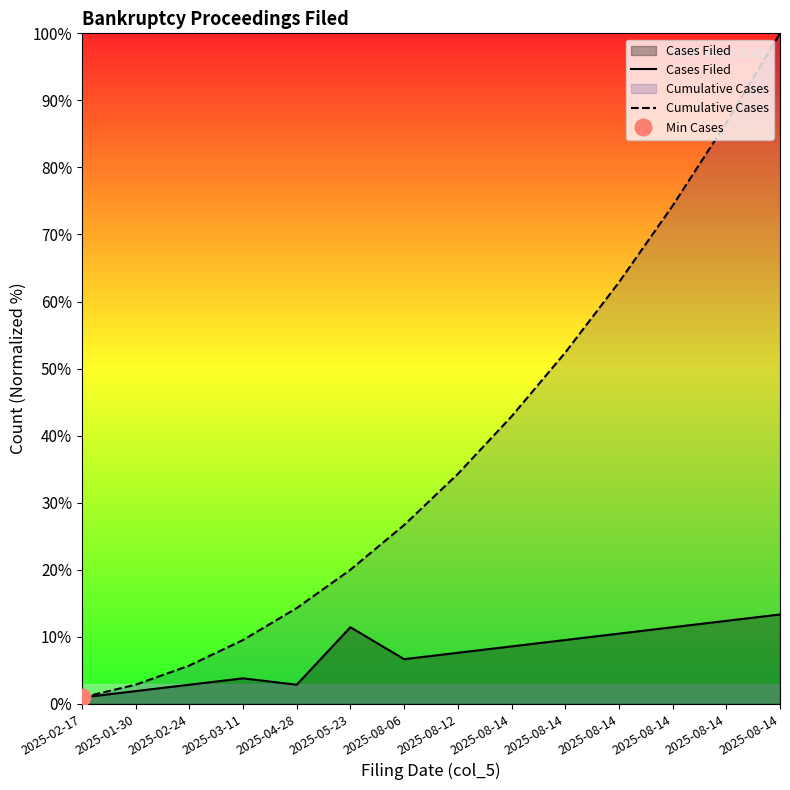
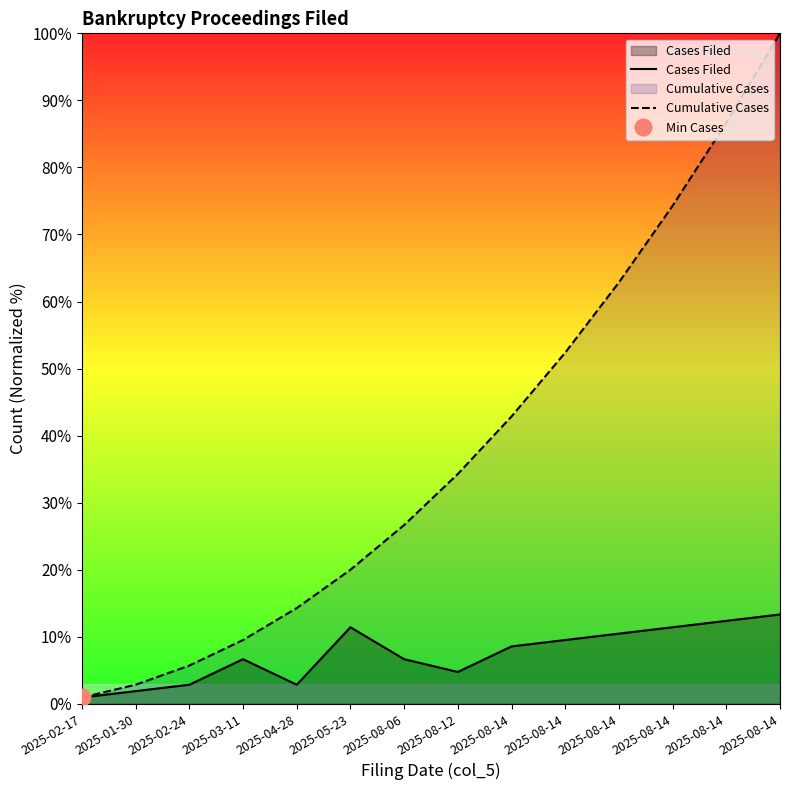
  {
    "Cases Filed": {
-     "2025-03-11": "4%",
+     "2025-03-11": "7%",
      "2025-05-23": "11%",
      "2025-08-06": "7%",
-     "2025-08-12": "8%"
+     "2025-08-12": "5%"
    }
  }
